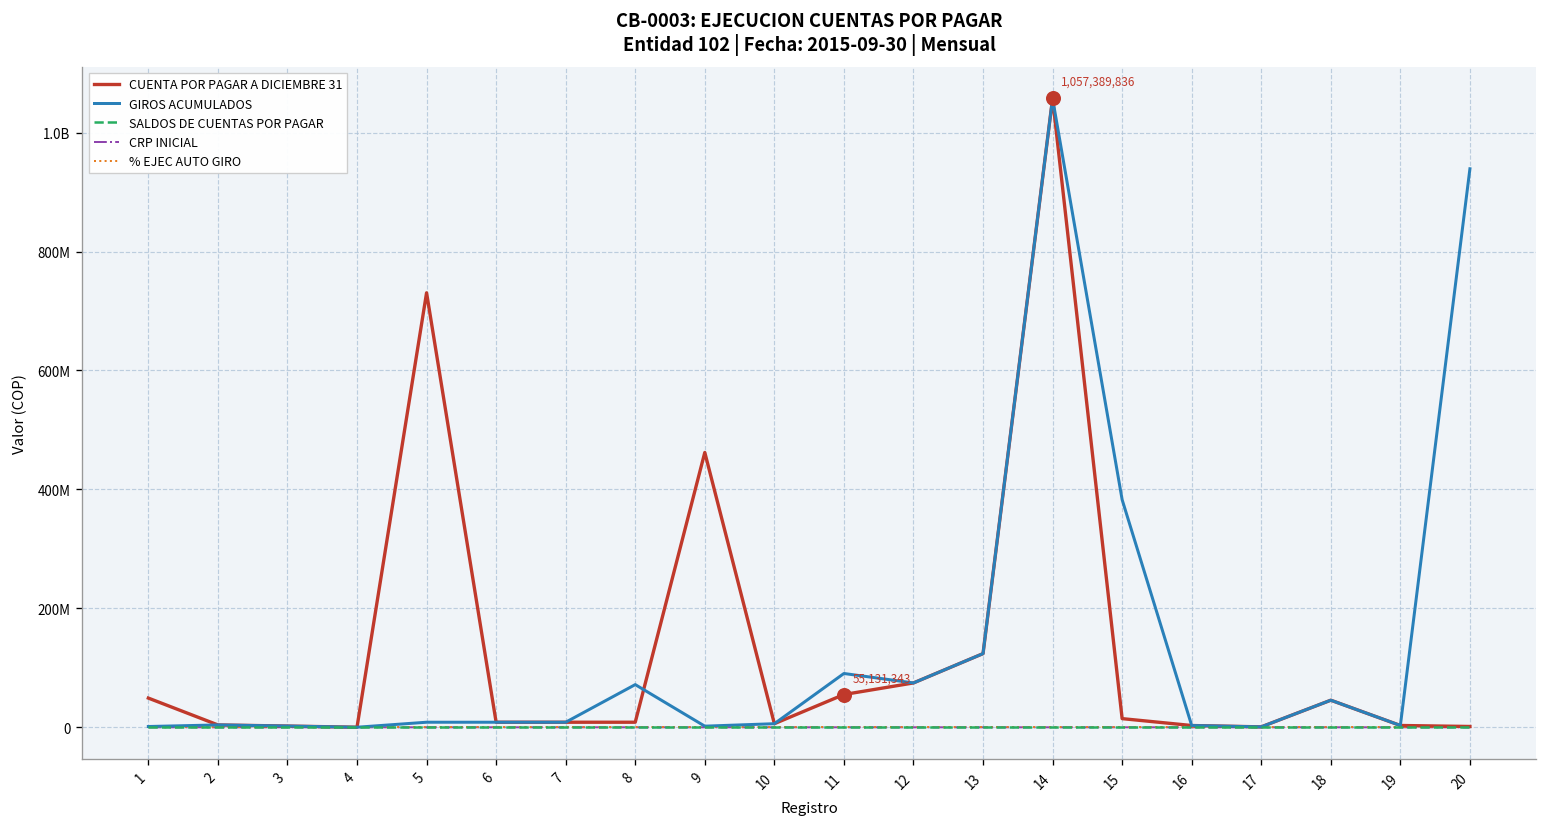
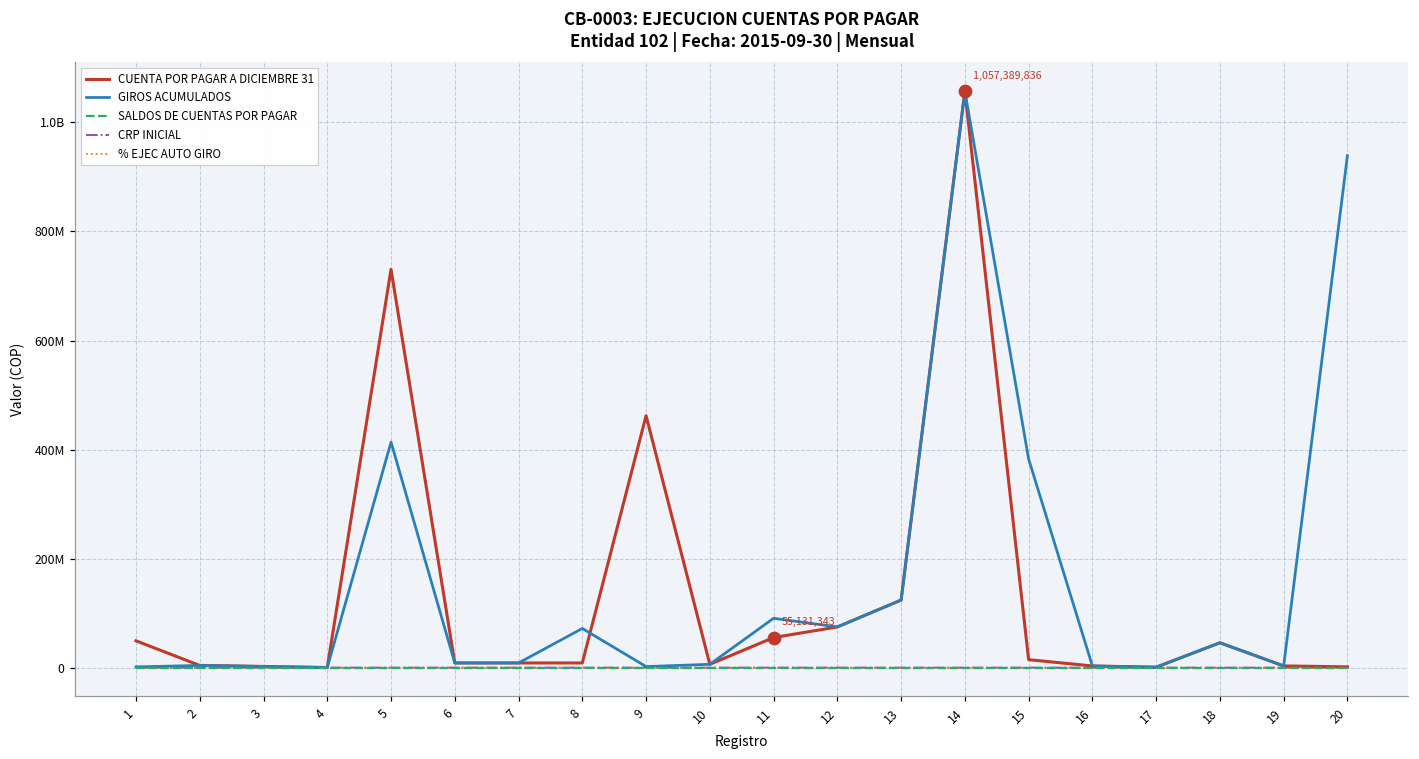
  {
    "GIROS ACUMULADOS": {
-     "5": 10000000,
+     "5": 410000000,
      "8": 70000000,
      "11": 90000000,
      "15": 380000000,
      "20": 940000000
    },
    "% EJEC AUTO GIRO": {
      "5": 0,
      "6": 0,
      "7": 0,
      "8": 0,
      "10": 0,
      "11": 0,
      "12": 0,
      "13": 0,
      "14": 0,
      "15": 0,
      "18": 0
    }
  }
